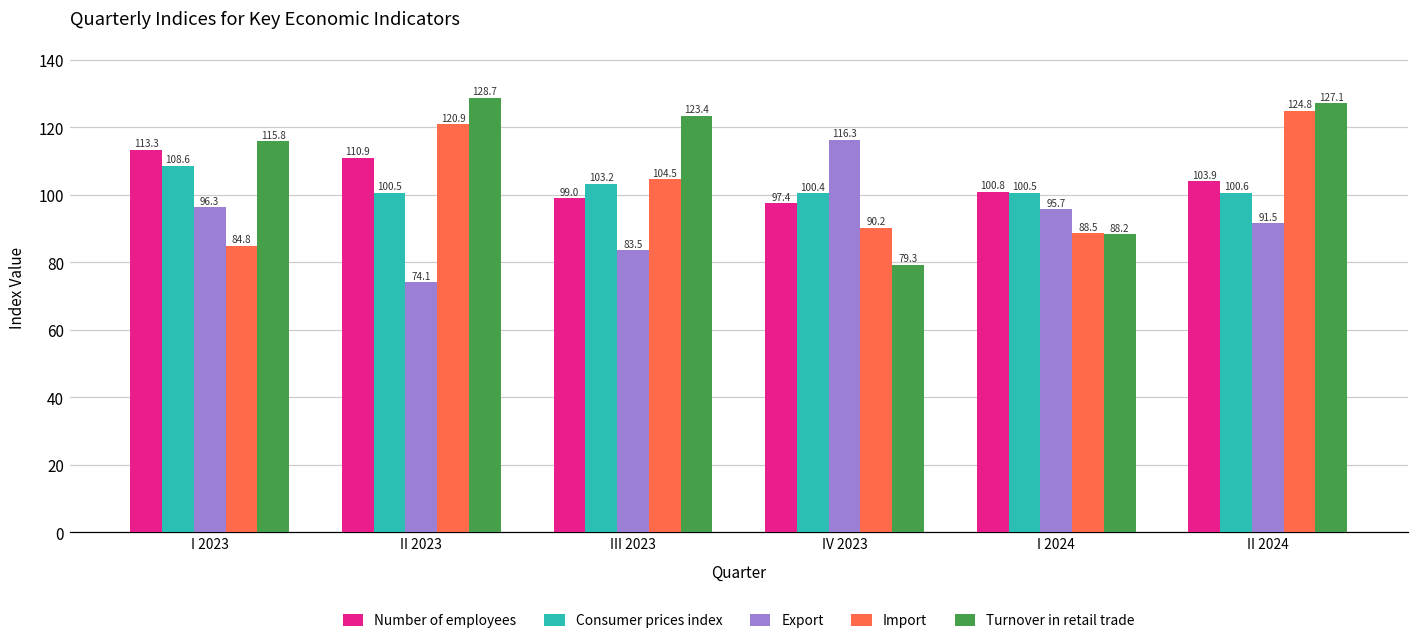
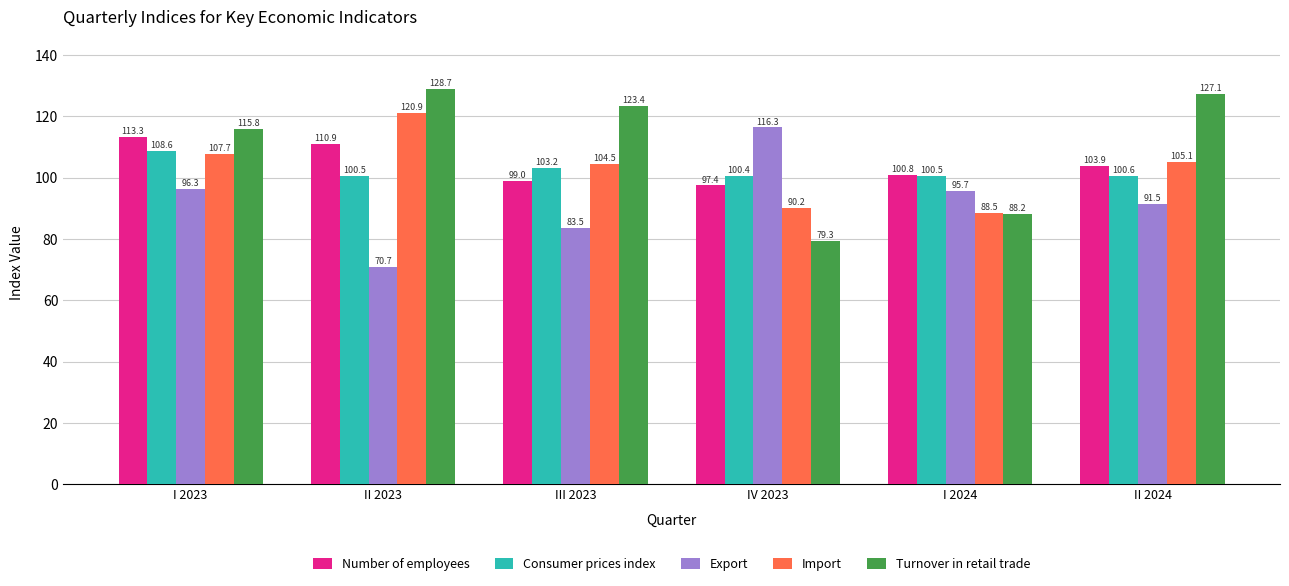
  {
    "Number of employees": {
      "I 2023": 113.3,
      "II 2023": 110.9,
      "III 2023": 99.0,
      "IV 2023": 97.4,
      "I 2024": 100.8,
      "II 2024": 103.9
    },
    "Consumer prices index": {
      "I 2023": 108.6,
      "II 2023": 100.5,
      "III 2023": 103.2,
      "IV 2023": 100.4,
      "I 2024": 100.5,
      "II 2024": 100.6
    },
    "Export": {
      "I 2023": 96.3,
-     "II 2023": 74.1,
+     "II 2023": 70.7,
      "III 2023": 83.5,
      "IV 2023": 116.3,
      "I 2024": 95.7,
      "II 2024": 91.5
    },
    "Import": {
-     "I 2023": 84.8,
+     "I 2023": 107.7,
      "II 2023": 120.9,
      "III 2023": 104.5,
      "IV 2023": 90.2,
      "I 2024": 88.5,
-     "II 2024": 124.8
+     "II 2024": 105.1
    },
    "Turnover in retail trade": {
      "I 2023": 115.8,
      "II 2023": 128.7,
      "III 2023": 123.4,
      "IV 2023": 79.3,
      "I 2024": 88.2,
      "II 2024": 127.1
    }
  }
